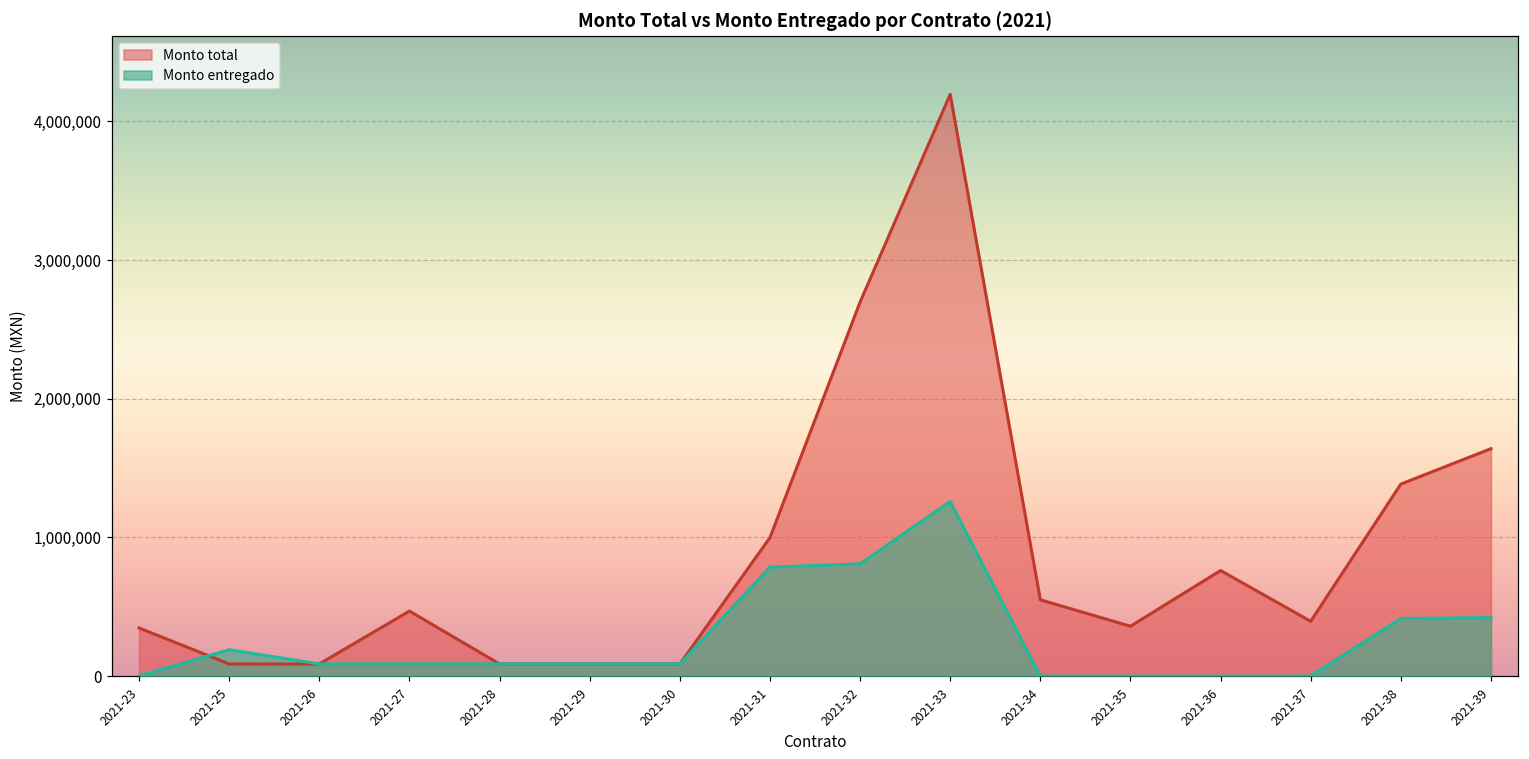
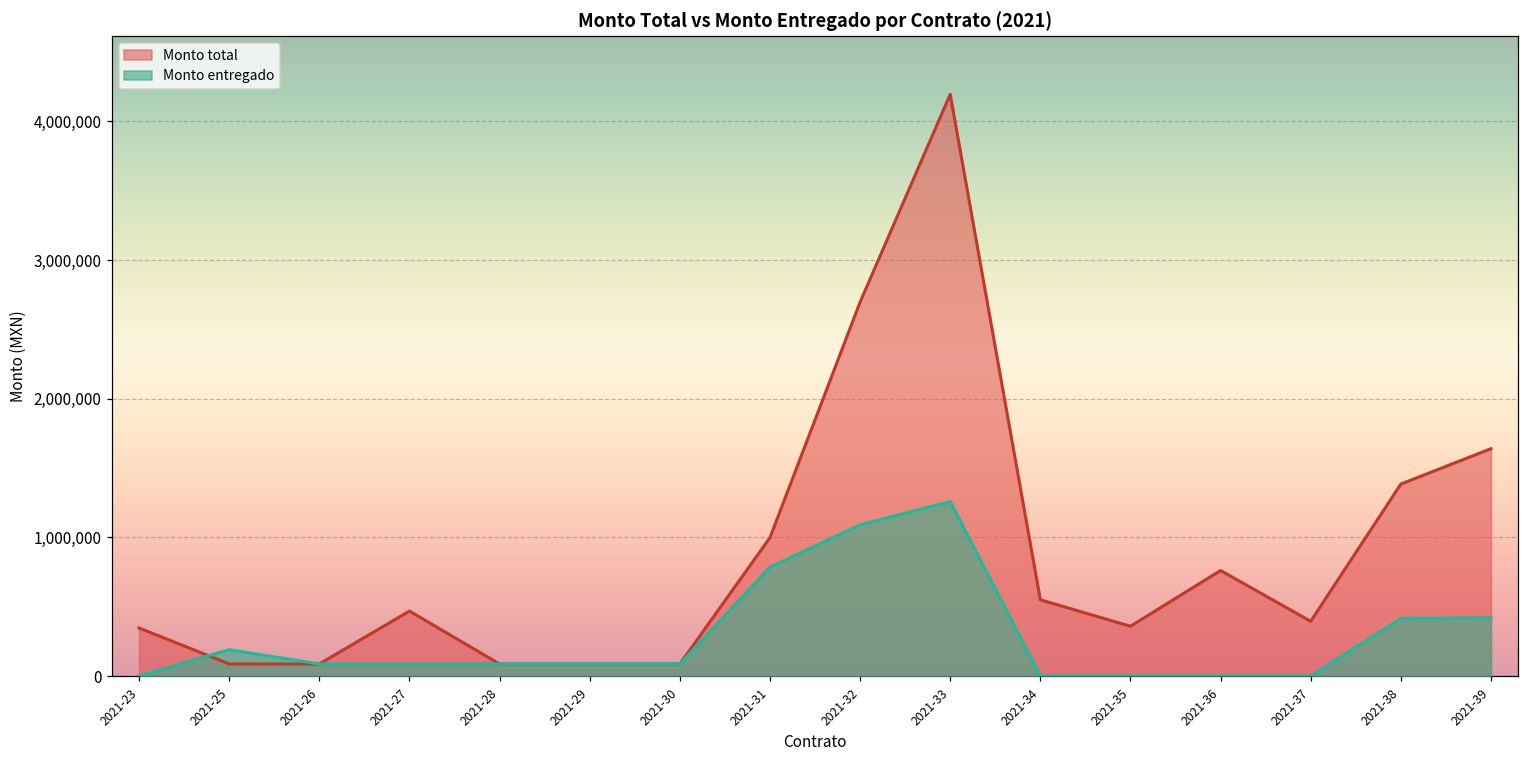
  {
    "Monto total": {
      "2021-23": "350,000",
      "2021-25": "90,000",
      "2021-27": "470,000",
      "2021-31": "1,000,000",
      "2021-32": "2,700,000",
      "2021-33": "4,200,000",
      "2021-34": "550,000",
      "2021-35": "360,000",
      "2021-36": "760,000",
      "2021-37": "390,000",
      "2021-38": "1,380,000",
      "2021-39": "1,640,000"
    },
    "Monto entregado": {
      "2021-23": "0",
      "2021-25": "190,000",
      "2021-27": "90,000",
      "2021-31": "780,000",
-     "2021-32": "810,000",
+     "2021-32": "1,090,000",
      "2021-33": "1,260,000",
      "2021-34": "0",
      "2021-35": "0",
      "2021-36": "0",
      "2021-37": "0",
      "2021-38": "420,000",
      "2021-39": "420,000"
    }
  }
